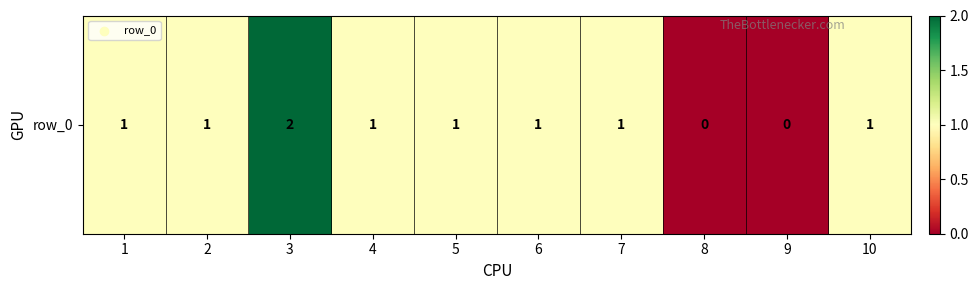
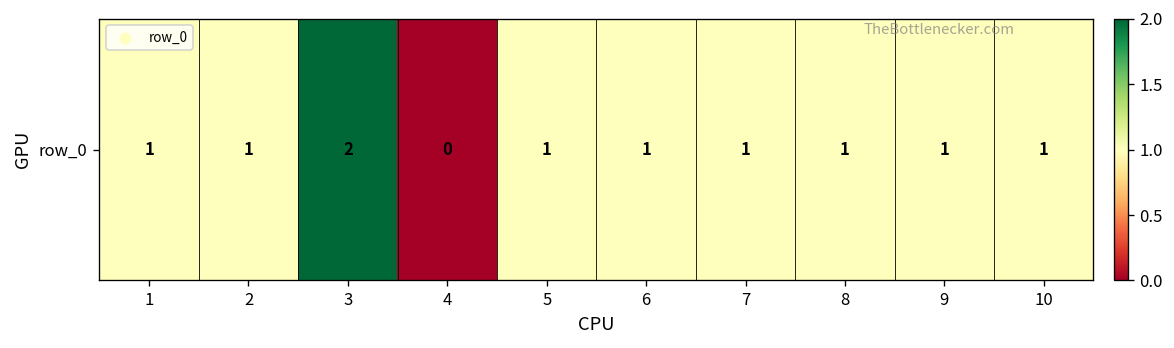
  {
    "row_0": {
      "1": 1,
      "2": 1,
      "3": 2,
-     "4": 1,
+     "4": 0,
      "5": 1,
      "6": 1,
      "7": 1,
-     "8": 0,
-     "9": 0,
+     "8": 1,
+     "9": 1,
      "10": 1
    }
  }
